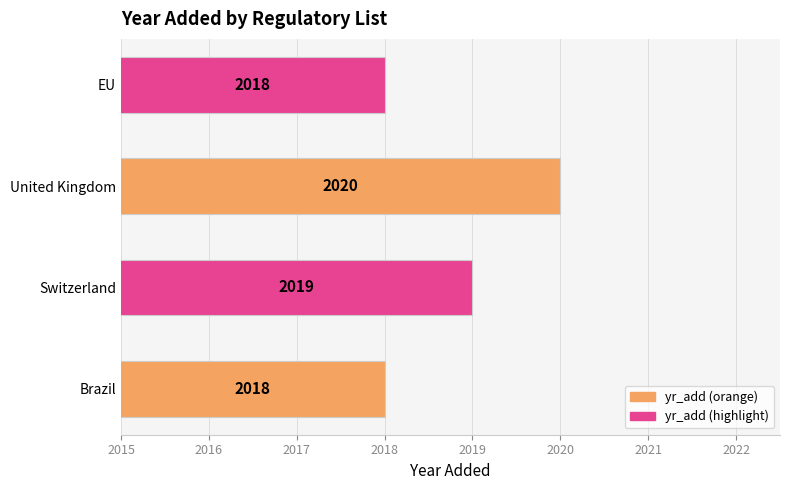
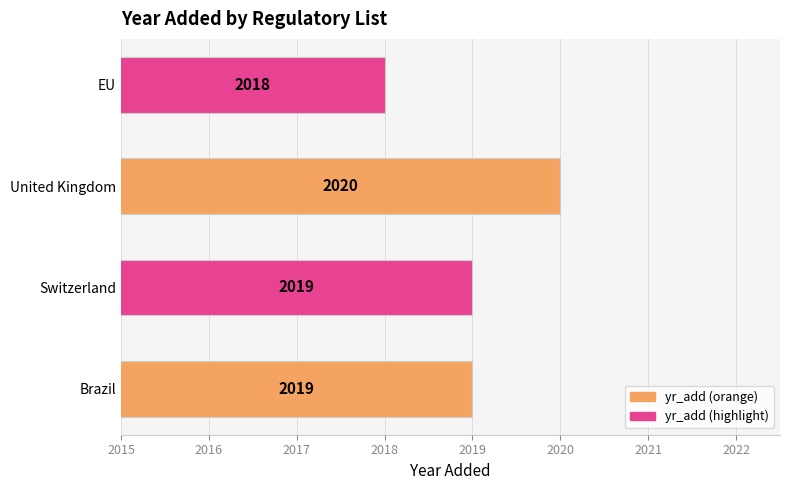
  {
    "EU": 2018,
    "United Kingdom": 2020,
    "Switzerland": 2019,
-   "Brazil": 2018
+   "Brazil": 2019
  }
